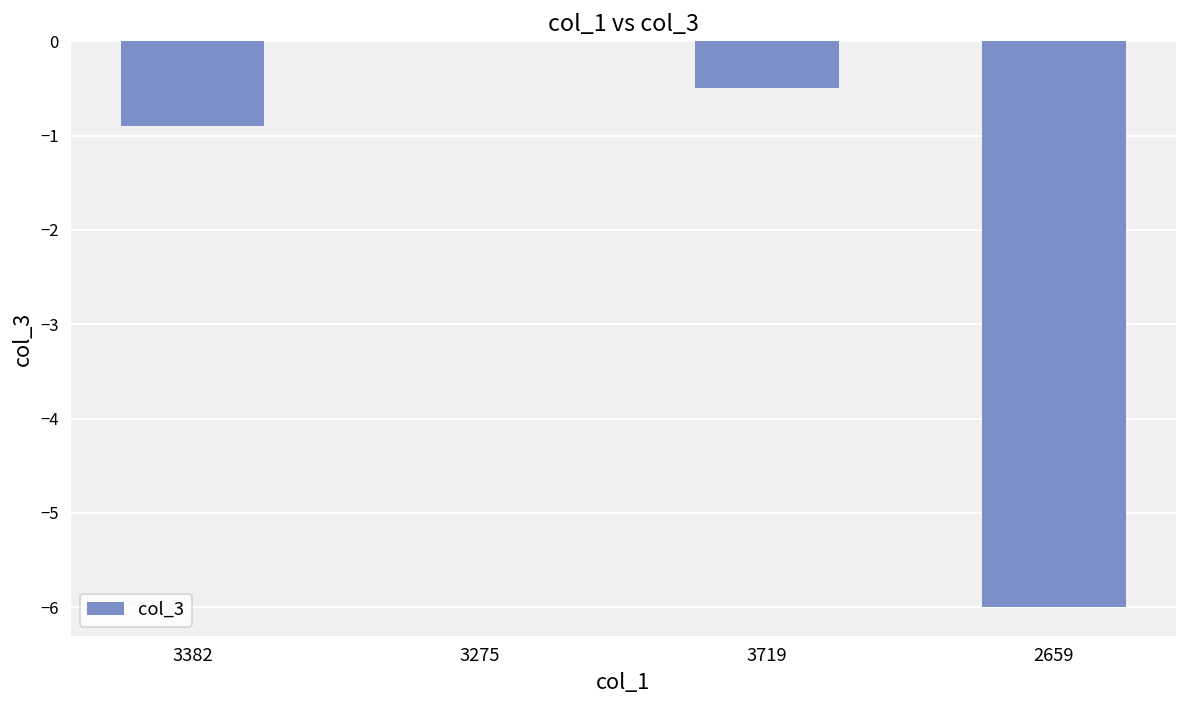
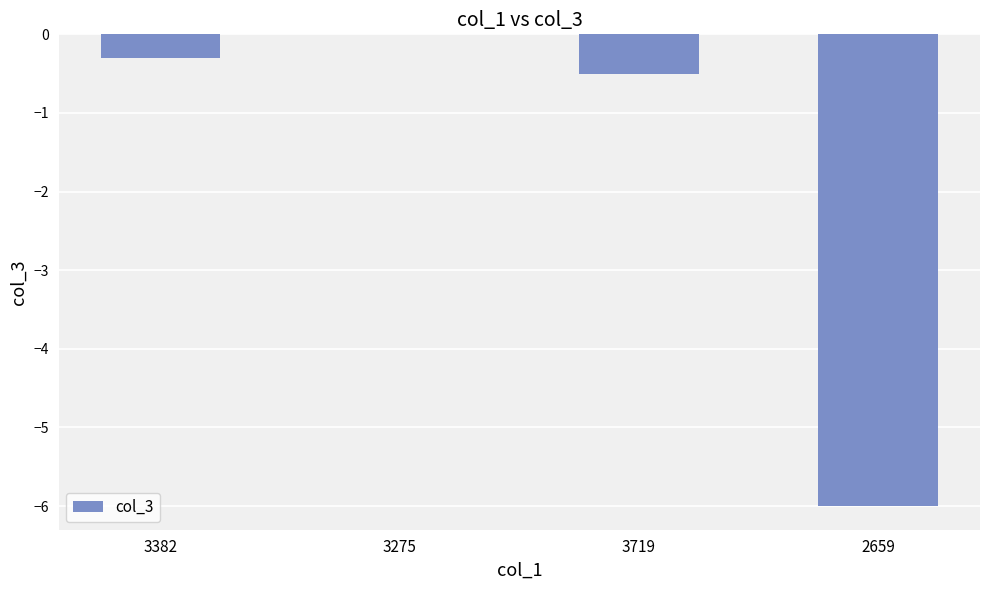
  {
-   "3382": -0.9,
+   "3382": -0.3,
    "3275": 0.0,
    "3719": -0.5,
    "2659": -6.0
  }
